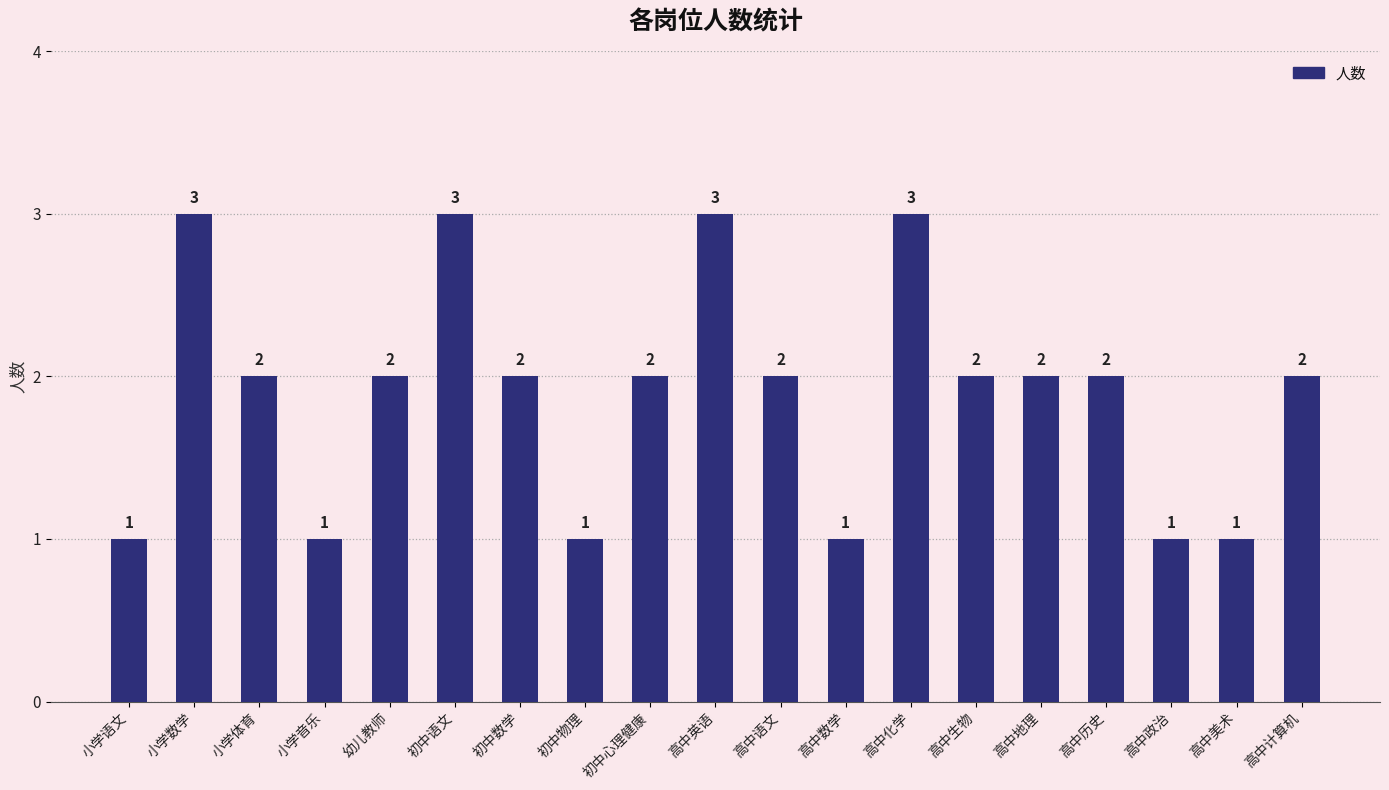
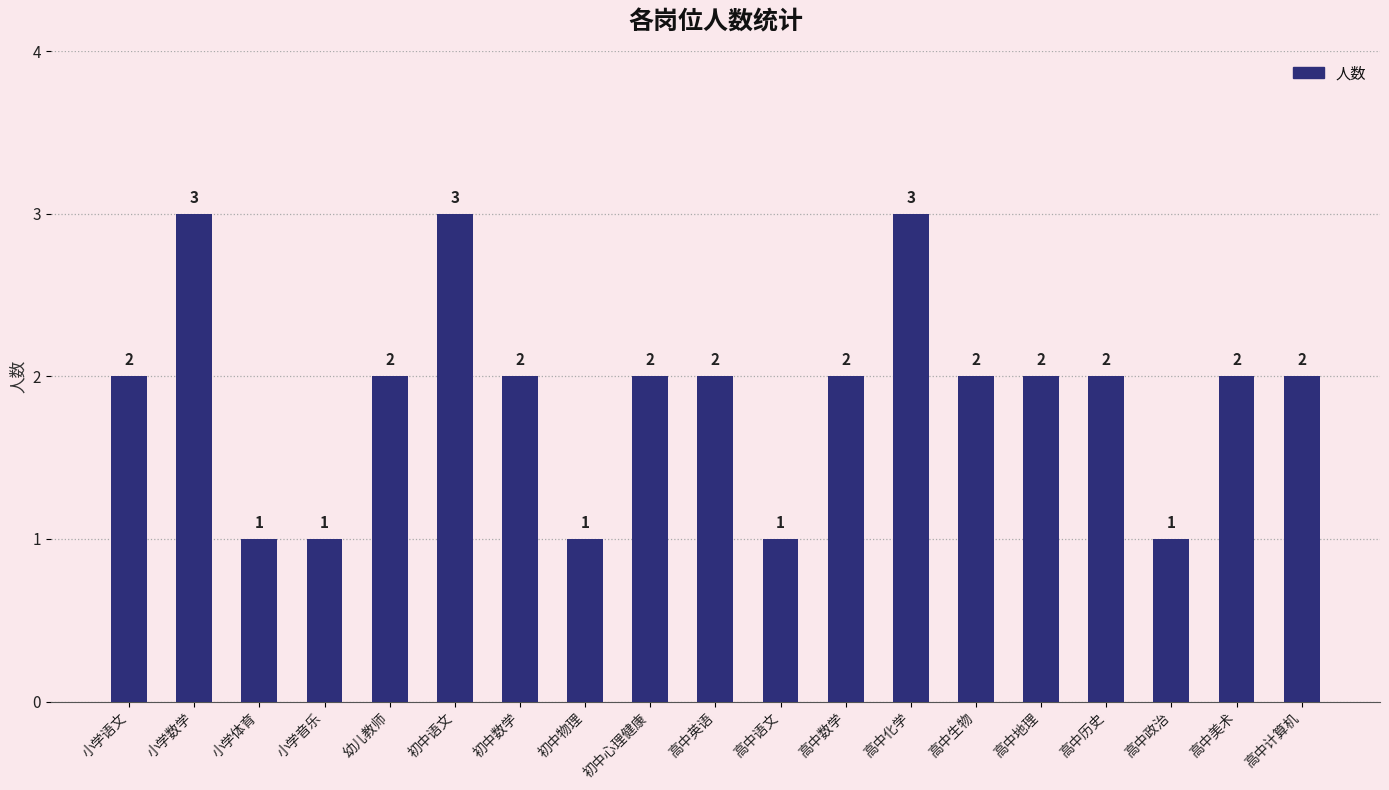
  {
-   "小学语文": 1,
+   "小学语文": 2,
    "小学数学": 3,
-   "小学体育": 2,
+   "小学体育": 1,
    "小学音乐": 1,
    "幼儿教师": 2,
    "初中语文": 3,
    "初中数学": 2,
    "初中物理": 1,
    "初中心理健康": 2,
-   "高中英语": 3,
-   "高中语文": 2,
-   "高中数学": 1,
+   "高中英语": 2,
+   "高中语文": 1,
+   "高中数学": 2,
    "高中化学": 3,
    "高中生物": 2,
    "高中地理": 2,
    "高中历史": 2,
    "高中政治": 1,
-   "高中美术": 1,
+   "高中美术": 2,
    "高中计算机": 2
  }
